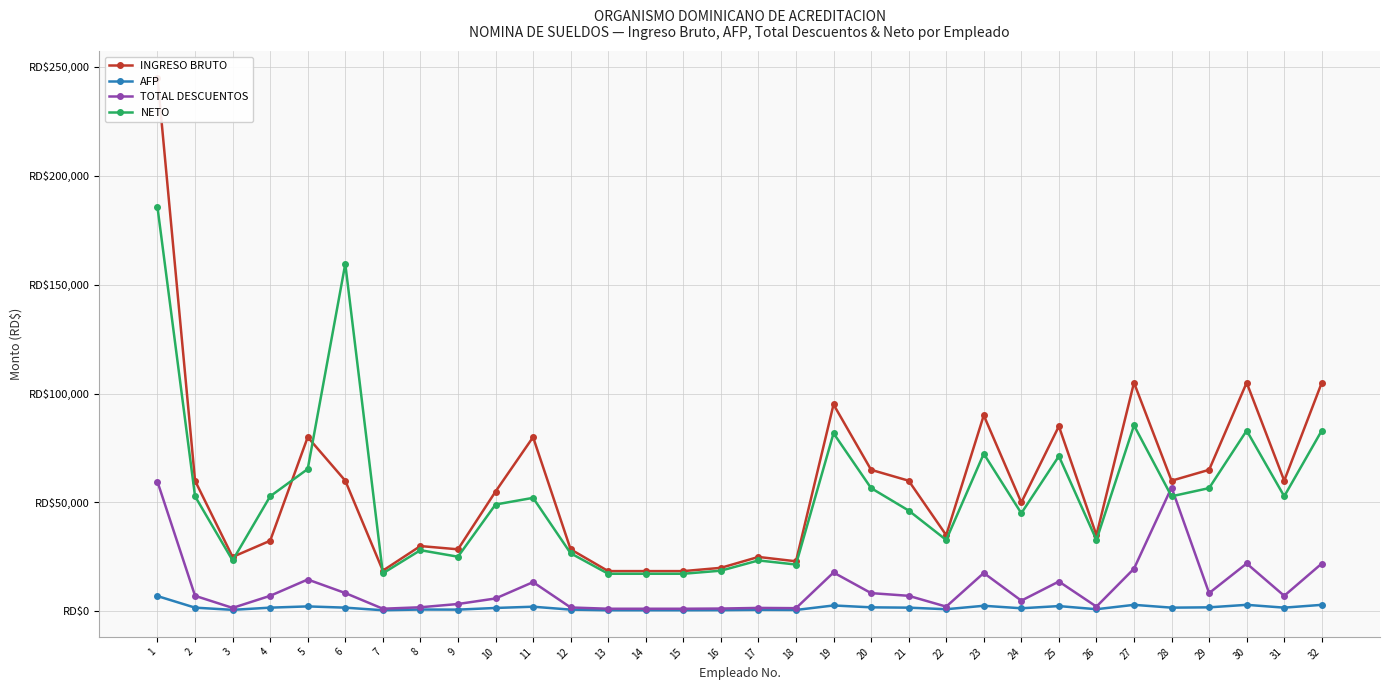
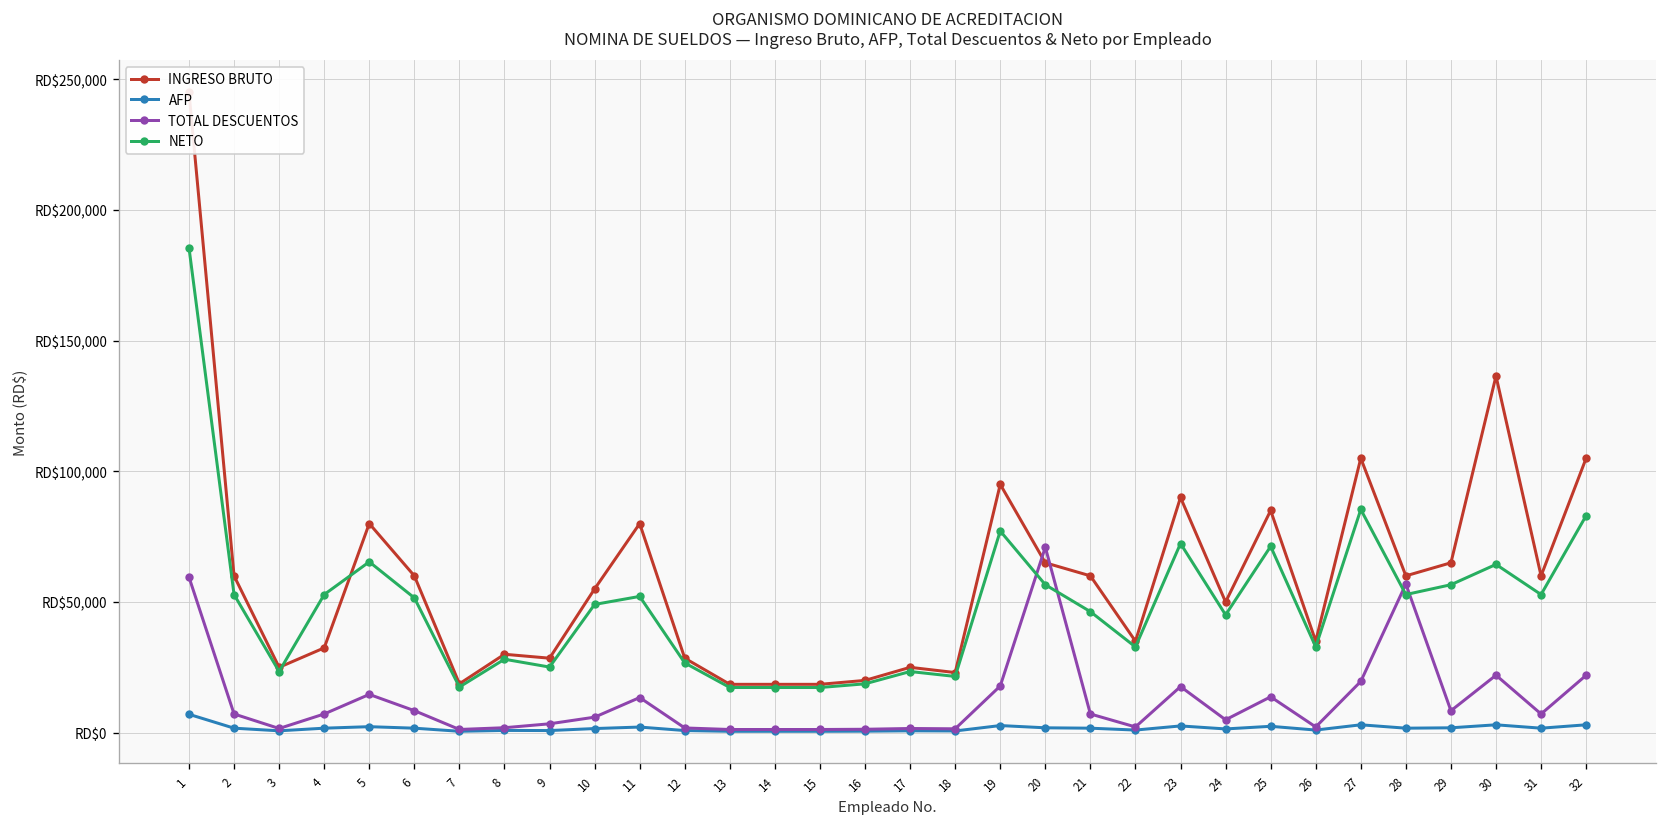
  {
    "INGRESO BRUTO": {
      "2": "RD$60,000",
      "3": "RD$25,000",
      "4": "RD$32,000",
      "5": "RD$80,000",
      "6": "RD$60,000",
      "7": "RD$19,000",
      "8": "RD$30,000",
      "9": "RD$29,000",
      "10": "RD$55,000",
      "11": "RD$80,000",
      "12": "RD$29,000",
      "13": "RD$19,000",
      "14": "RD$19,000",
      "15": "RD$19,000",
      "16": "RD$20,000",
      "17": "RD$25,000",
      "18": "RD$23,000",
      "19": "RD$95,000",
      "20": "RD$65,000",
      "21": "RD$60,000",
      "22": "RD$35,000",
      "23": "RD$90,000",
      "24": "RD$50,000",
      "25": "RD$85,000",
      "26": "RD$35,000",
      "27": "RD$105,000",
      "28": "RD$60,000",
      "29": "RD$65,000",
-     "30": "RD$105,000",
+     "30": "RD$136,000",
      "31": "RD$60,000",
      "32": "RD$105,000"
    },
    "AFP": {
      "1": "RD$7,000",
      "2": "RD$2,000",
      "4": "RD$2,000",
      "5": "RD$2,000",
      "6": "RD$2,000",
      "9": "RD$1,000",
      "10": "RD$2,000",
      "11": "RD$2,000",
      "19": "RD$3,000",
      "20": "RD$2,000",
      "21": "RD$2,000",
      "22": "RD$1,000",
      "23": "RD$3,000",
      "24": "RD$1,000",
      "25": "RD$2,000",
      "26": "RD$1,000",
      "27": "RD$3,000",
      "28": "RD$2,000",
      "29": "RD$2,000",
      "30": "RD$3,000",
      "31": "RD$2,000",
      "32": "RD$3,000"
    },
    "TOTAL DESCUENTOS": {
      "1": "RD$59,000",
      "2": "RD$7,000",
      "4": "RD$7,000",
      "5": "RD$15,000",
      "6": "RD$8,000",
      "9": "RD$3,000",
      "10": "RD$6,000",
      "11": "RD$13,000",
      "19": "RD$18,000",
-     "20": "RD$8,000",
+     "20": "RD$71,000",
      "21": "RD$7,000",
      "22": "RD$2,000",
      "23": "RD$18,000",
      "24": "RD$5,000",
      "25": "RD$14,000",
      "26": "RD$2,000",
      "27": "RD$20,000",
      "28": "RD$57,000",
      "29": "RD$8,000",
      "30": "RD$22,000",
      "31": "RD$7,000",
      "32": "RD$22,000"
    },
    "NETO": {
      "1": "RD$186,000",
      "2": "RD$53,000",
      "3": "RD$23,000",
      "4": "RD$53,000",
      "5": "RD$65,000",
-     "6": "RD$160,000",
+     "6": "RD$52,000",
      "7": "RD$17,000",
      "8": "RD$28,000",
      "9": "RD$25,000",
      "10": "RD$49,000",
      "11": "RD$52,000",
      "12": "RD$27,000",
      "13": "RD$17,000",
      "14": "RD$17,000",
      "15": "RD$17,000",
      "16": "RD$19,000",
      "17": "RD$23,000",
      "18": "RD$22,000",
-     "19": "RD$82,000",
+     "19": "RD$77,000",
      "20": "RD$57,000",
      "21": "RD$46,000",
      "22": "RD$33,000",
      "23": "RD$72,000",
      "24": "RD$45,000",
      "25": "RD$71,000",
      "26": "RD$33,000",
      "27": "RD$85,000",
      "28": "RD$53,000",
      "29": "RD$57,000",
-     "30": "RD$83,000",
+     "30": "RD$64,000",
      "31": "RD$53,000",
      "32": "RD$83,000"
    }
  }
